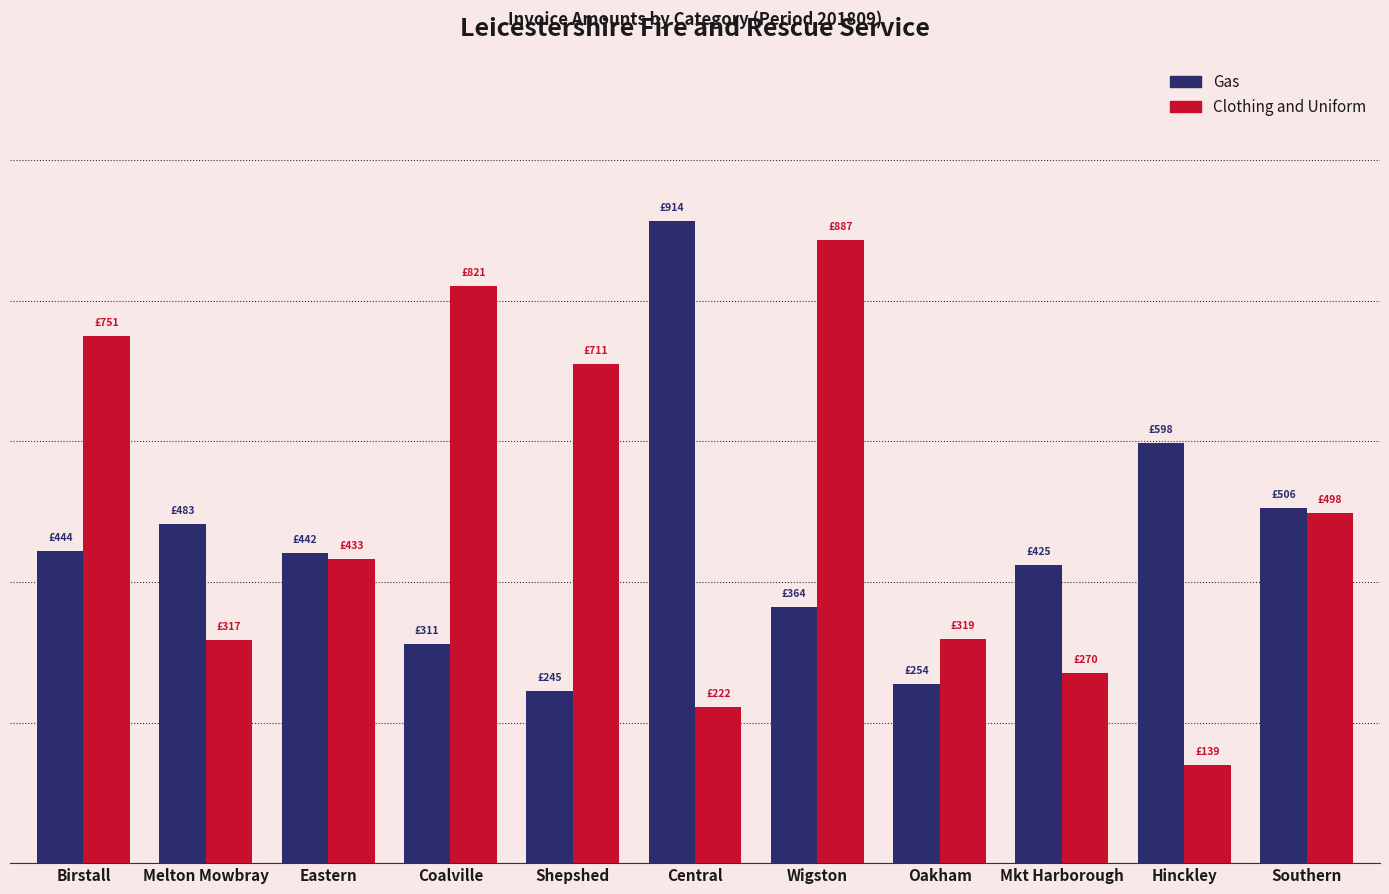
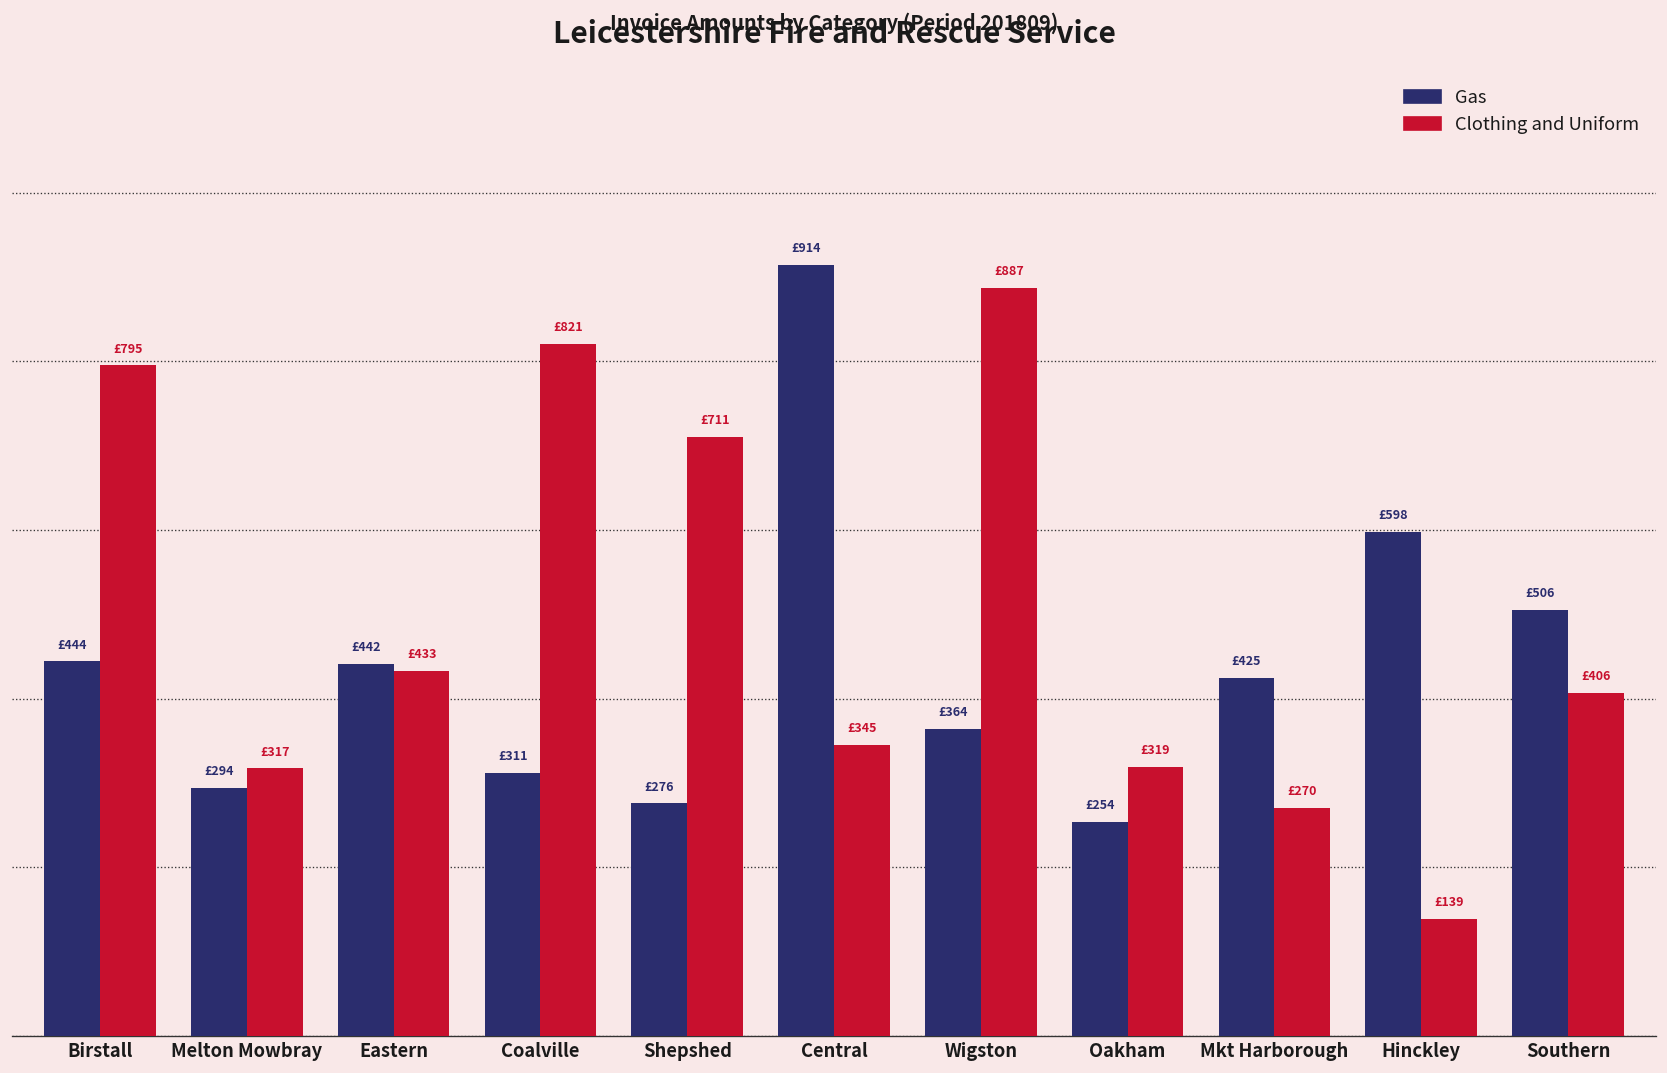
  {
    "Gas": {
      "Birstall": "£444",
-     "Melton Mowbray": "£483",
+     "Melton Mowbray": "£294",
      "Eastern": "£442",
      "Coalville": "£311",
-     "Shepshed": "£245",
+     "Shepshed": "£276",
      "Central": "£914",
      "Wigston": "£364",
      "Oakham": "£254",
      "Mkt Harborough": "£425",
      "Hinckley": "£598",
      "Southern": "£506"
    },
    "Clothing and Uniform": {
-     "Birstall": "£751",
+     "Birstall": "£795",
      "Melton Mowbray": "£317",
      "Eastern": "£433",
      "Coalville": "£821",
      "Shepshed": "£711",
-     "Central": "£222",
+     "Central": "£345",
      "Wigston": "£887",
      "Oakham": "£319",
      "Mkt Harborough": "£270",
      "Hinckley": "£139",
-     "Southern": "£498"
+     "Southern": "£406"
    }
  }
